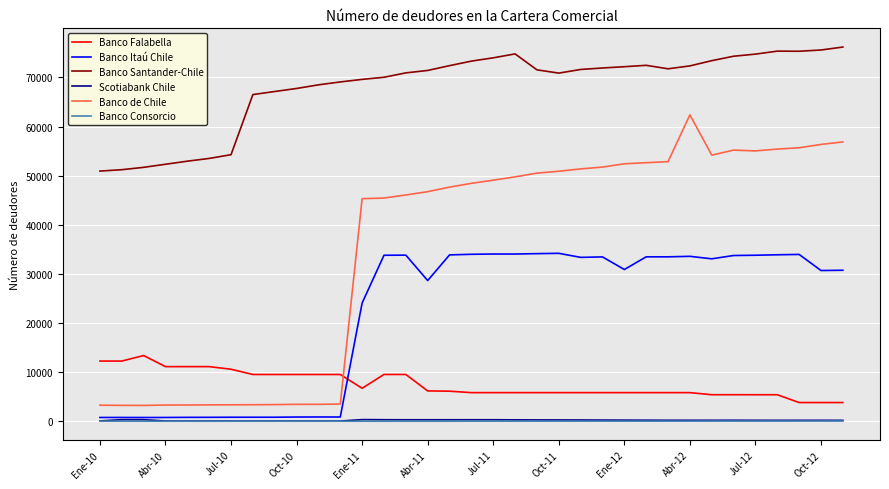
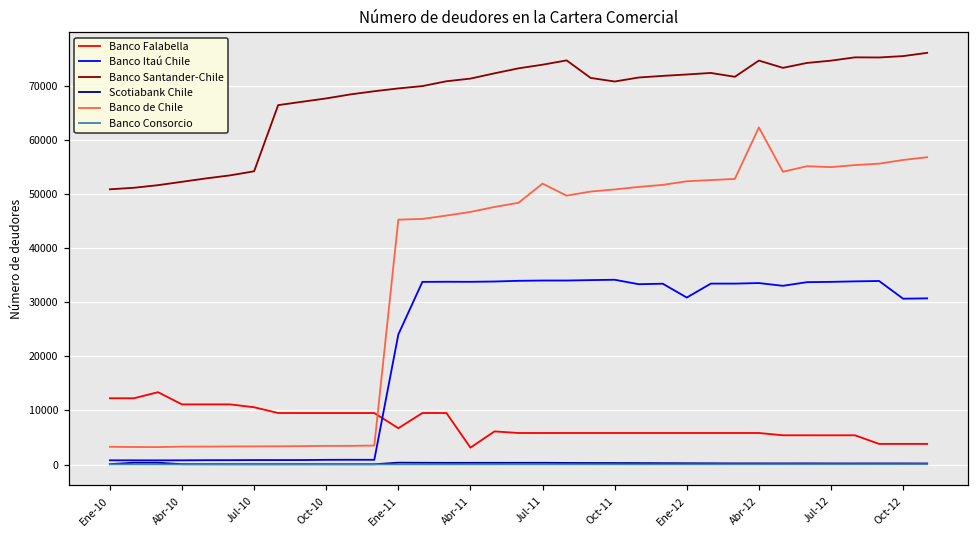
  {
    "Banco Falabella": {
      "Ene-10": 12000,
      "Abr-10": 11000,
      "Jul-10": 11000,
      "Oct-10": 10000,
      "Ene-11": 7000,
-     "Abr-11": 6000,
+     "Abr-11": 3000,
      "Jul-11": 6000,
      "Oct-11": 6000,
      "Ene-12": 6000,
      "Abr-12": 6000,
      "Jul-12": 5000,
      "Oct-12": 4000
    },
    "Banco Itaú Chile": {
      "Ene-10": 1000,
      "Abr-10": 1000,
      "Jul-10": 1000,
      "Oct-10": 1000,
      "Ene-11": 24000,
-     "Abr-11": 29000,
+     "Abr-11": 34000,
      "Jul-11": 34000,
      "Oct-11": 34000,
      "Ene-12": 31000,
      "Abr-12": 34000,
      "Jul-12": 34000,
      "Oct-12": 31000
    },
    "Banco Santander-Chile": {
      "Ene-10": 51000,
      "Abr-10": 52000,
      "Jul-10": 54000,
      "Oct-10": 68000,
      "Ene-11": 70000,
      "Abr-11": 71000,
      "Jul-11": 74000,
      "Oct-11": 71000,
      "Ene-12": 72000,
-     "Abr-12": 72000,
+     "Abr-12": 75000,
      "Jul-12": 75000,
      "Oct-12": 76000
    },
    "Banco de Chile": {
      "Ene-10": 3000,
      "Abr-10": 3000,
      "Jul-10": 3000,
      "Oct-10": 3000,
      "Ene-11": 45000,
      "Abr-11": 47000,
-     "Jul-11": 49000,
+     "Jul-11": 52000,
      "Oct-11": 51000,
      "Ene-12": 52000,
      "Abr-12": 62000,
      "Jul-12": 55000,
      "Oct-12": 56000
    }
  }
